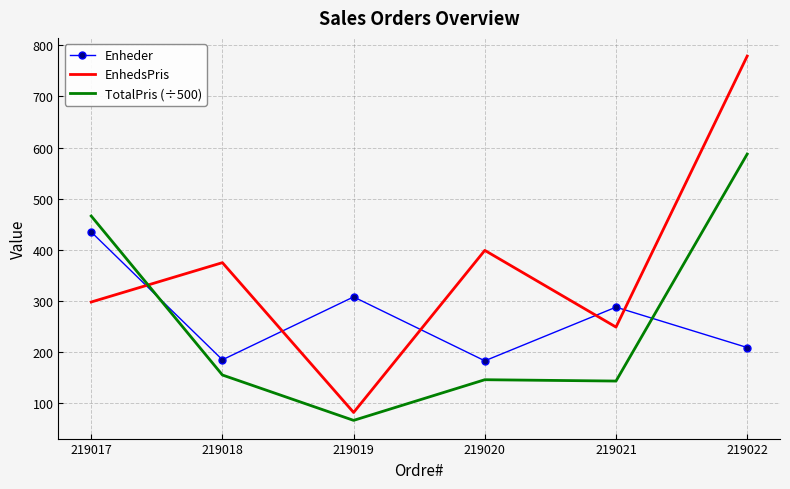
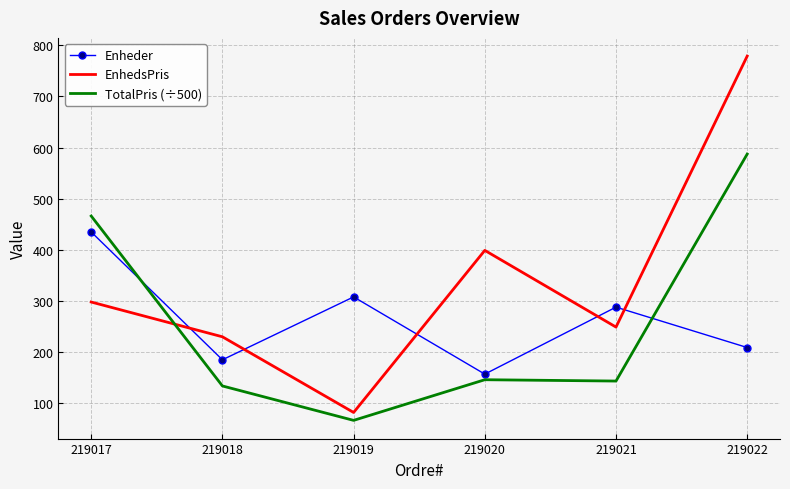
  {
    "Enheder": {
      "219017": 440,
      "219018": 190,
      "219019": 310,
-     "219020": 180,
+     "219020": 160,
      "219021": 290,
      "219022": 210
    },
    "EnhedsPris": {
      "219017": 300,
-     "219018": 380,
+     "219018": 230,
      "219019": 80,
      "219020": 400,
      "219021": 250,
      "219022": 780
    },
    "TotalPris (÷500)": {
      "219017": 470,
-     "219018": 160,
+     "219018": 130,
      "219019": 70,
      "219020": 150,
      "219021": 140,
      "219022": 590
    }
  }
